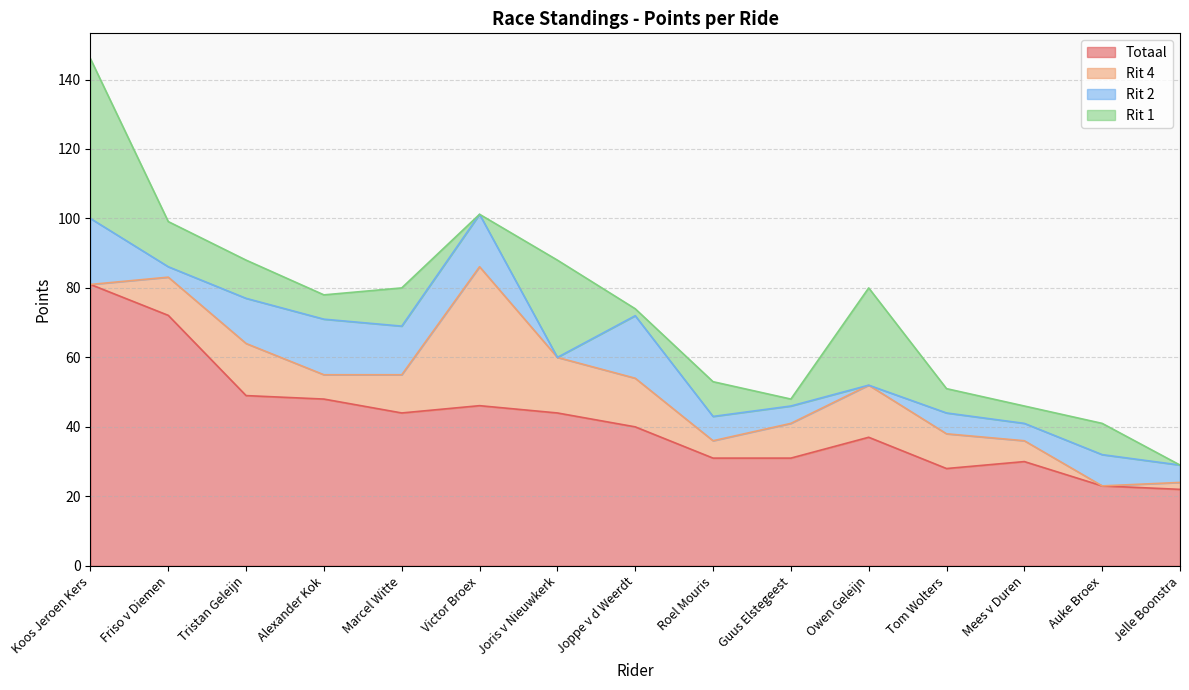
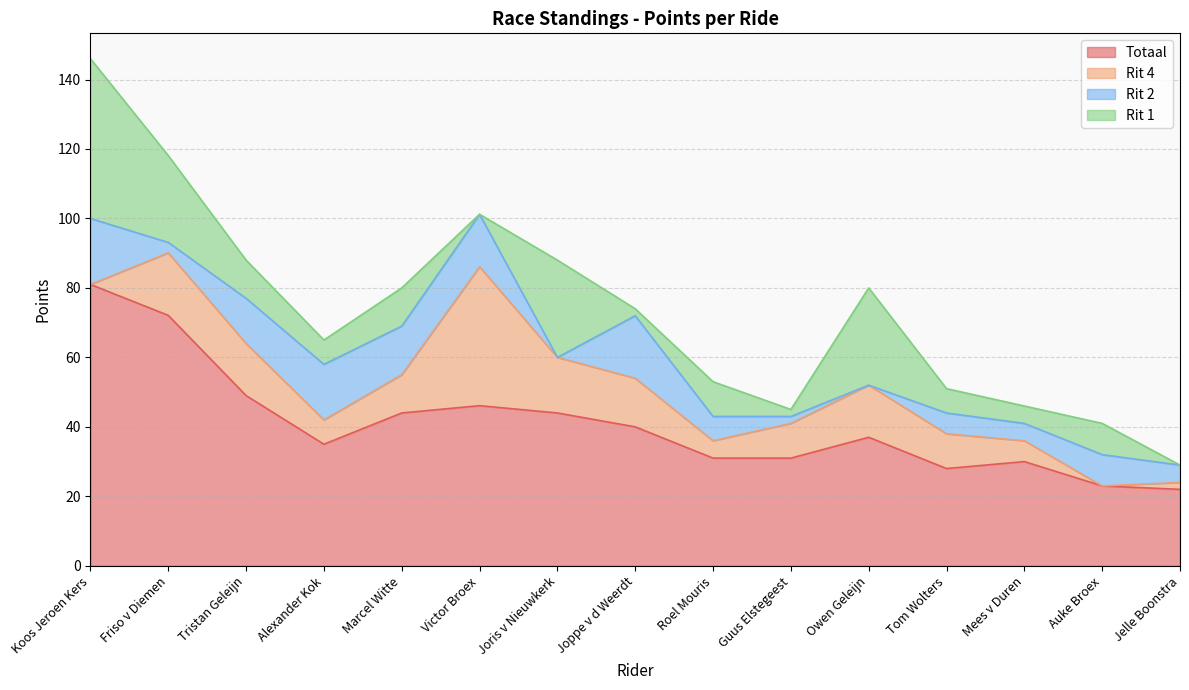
  {
    "Totaal": {
      "Friso v Diemen": 72,
      "Tristan Geleijn": 49,
-     "Alexander Kok": 48,
+     "Alexander Kok": 35,
      "Marcel Witte": 44,
      "Victor Broex": 46,
      "Joris v Nieuwkerk": 44,
      "Joppe v d Weerdt": 40,
      "Roel Mouris": 31,
      "Guus Elstegeest": 31,
      "Owen Geleijn": 37,
      "Tom Wolters": 28,
      "Mees v Duren": 30,
      "Jelle Boonstra": 22
    },
    "Rit 4": {
-     "Friso v Diemen": 11,
+     "Friso v Diemen": 18,
      "Tristan Geleijn": 15,
      "Alexander Kok": 7,
      "Marcel Witte": 11,
      "Victor Broex": 40,
      "Joppe v d Weerdt": 14,
      "Roel Mouris": 5,
      "Guus Elstegeest": 10,
      "Tom Wolters": 10,
      "Mees v Duren": 6,
      "Jelle Boonstra": 2
    },
    "Rit 2": {
      "Koos Jeroen Kers": 19,
      "Friso v Diemen": 3,
      "Tristan Geleijn": 13,
      "Alexander Kok": 16,
      "Marcel Witte": 14,
      "Joppe v d Weerdt": 18,
      "Roel Mouris": 7,
-     "Guus Elstegeest": 5,
+     "Guus Elstegeest": 2,
      "Tom Wolters": 6,
      "Mees v Duren": 5,
      "Auke Broex": 9
    },
    "Rit 1": {
      "Koos Jeroen Kers": 46,
-     "Friso v Diemen": 13,
+     "Friso v Diemen": 25,
      "Tristan Geleijn": 11,
      "Alexander Kok": 7,
      "Marcel Witte": 11,
      "Joris v Nieuwkerk": 28,
      "Joppe v d Weerdt": 2,
      "Roel Mouris": 10,
      "Guus Elstegeest": 2,
      "Owen Geleijn": 28,
      "Tom Wolters": 7,
      "Mees v Duren": 5,
      "Auke Broex": 9
    }
  }
